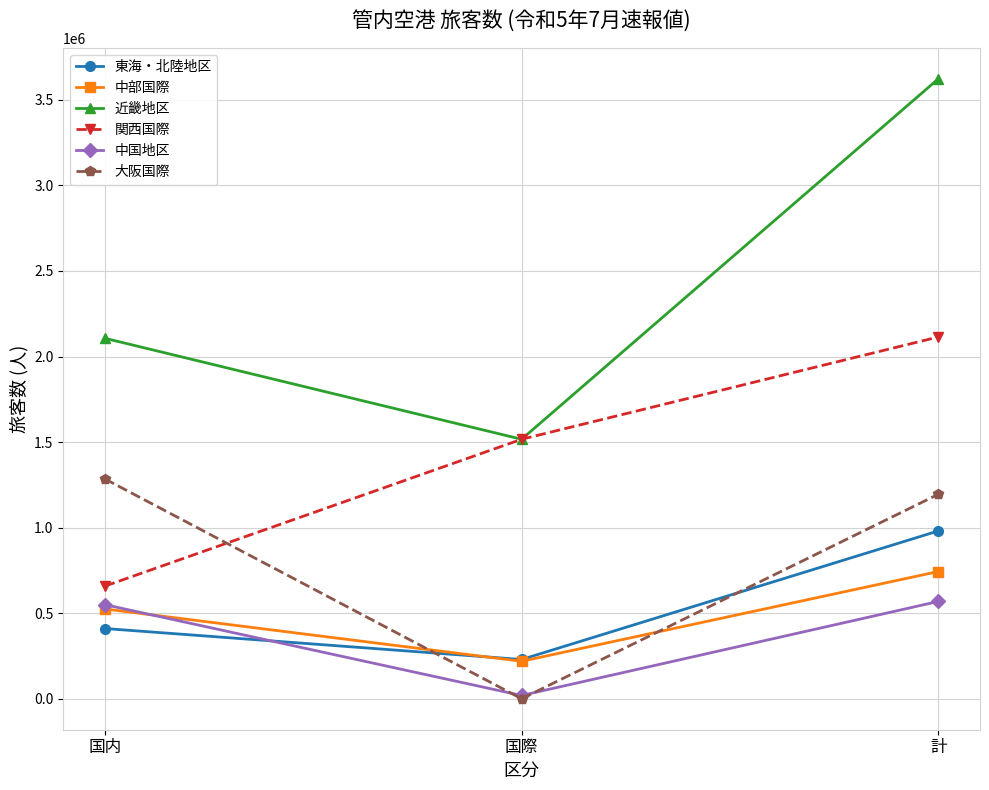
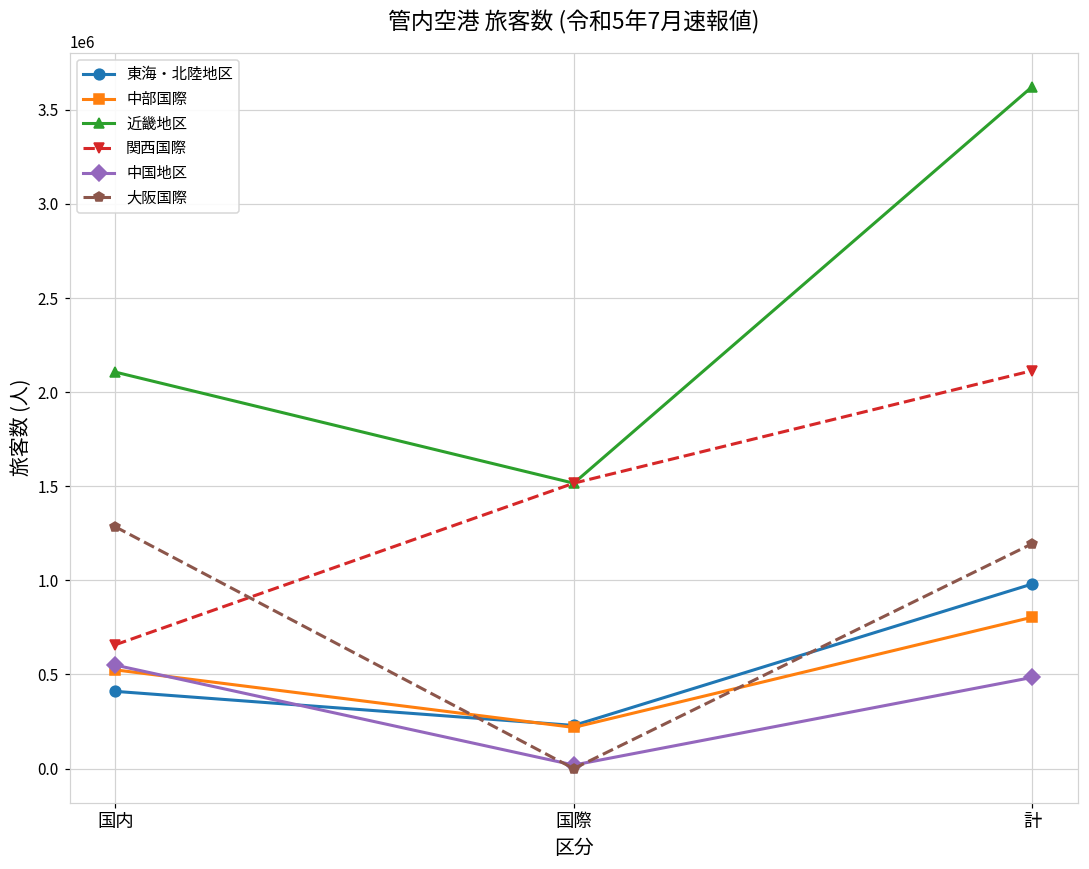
  {
    "東海・北陸地区": {
      "国内": 410000,
      "計": 980000
    },
    "中部国際": {
      "国内": 520000,
-     "計": 740000
+     "計": 800000
    },
    "近畿地区": {
      "国内": 2110000,
      "計": 3620000
    },
    "関西国際": {
      "国内": 660000,
      "計": 2110000
    },
    "中国地区": {
      "国内": 550000,
      "国際": 20000,
-     "計": 570000
+     "計": 480000
    },
    "大阪国際": {
      "国内": 1280000,
      "国際": 0,
      "計": 1190000
    }
  }
